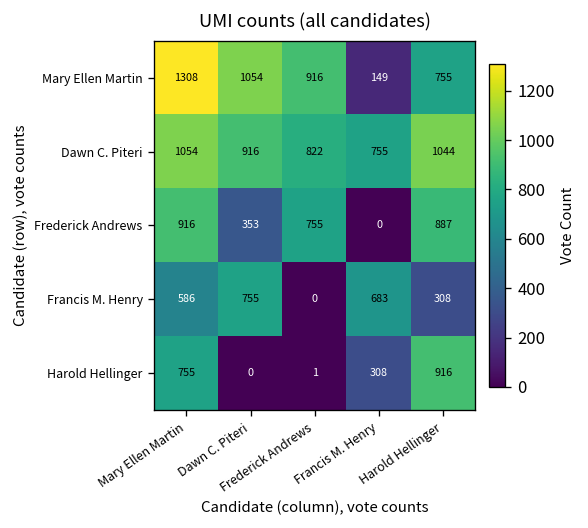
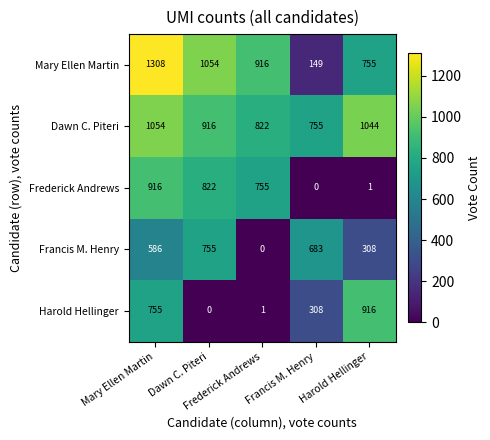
  {
    "Mary Ellen Martin": {
      "Mary Ellen Martin": 1308,
      "Dawn C. Piteri": 1054,
      "Frederick Andrews": 916,
      "Francis M. Henry": 149,
      "Harold Hellinger": 755
    },
    "Dawn C. Piteri": {
      "Mary Ellen Martin": 1054,
      "Dawn C. Piteri": 916,
      "Frederick Andrews": 822,
      "Francis M. Henry": 755,
      "Harold Hellinger": 1044
    },
    "Frederick Andrews": {
      "Mary Ellen Martin": 916,
-     "Dawn C. Piteri": 353,
+     "Dawn C. Piteri": 822,
      "Frederick Andrews": 755,
      "Francis M. Henry": 0,
-     "Harold Hellinger": 887
+     "Harold Hellinger": 1
    },
    "Francis M. Henry": {
      "Mary Ellen Martin": 586,
      "Dawn C. Piteri": 755,
      "Frederick Andrews": 0,
      "Francis M. Henry": 683,
      "Harold Hellinger": 308
    },
    "Harold Hellinger": {
      "Mary Ellen Martin": 755,
      "Dawn C. Piteri": 0,
      "Frederick Andrews": 1,
      "Francis M. Henry": 308,
      "Harold Hellinger": 916
    }
  }
